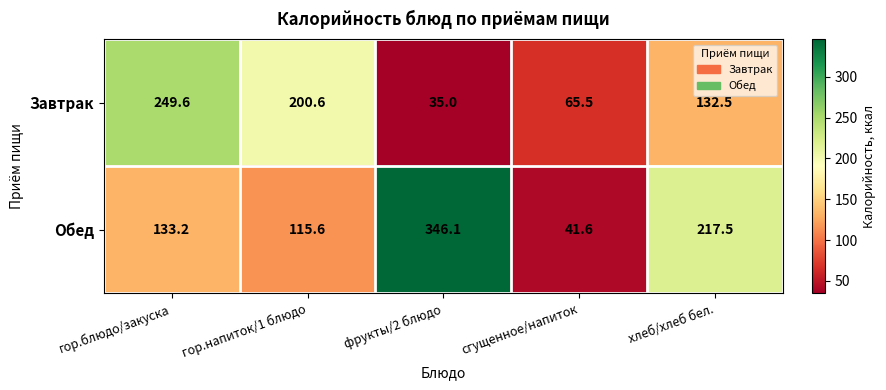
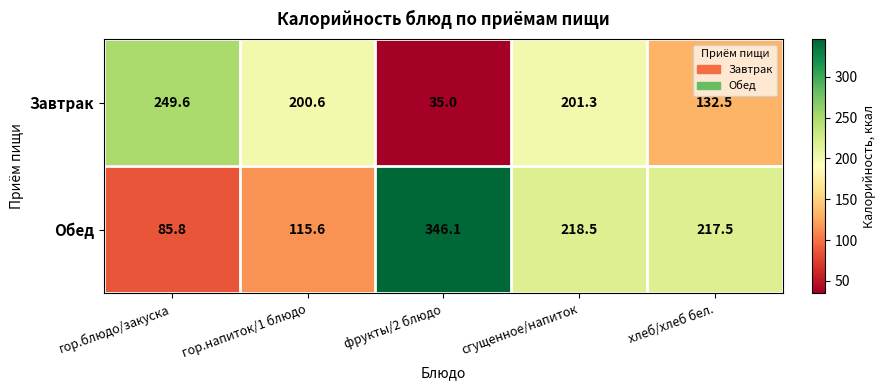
  {
    "Завтрак": {
      "гор.блюдо/закуска": 249.6,
      "гор.напиток/1 блюдо": 200.6,
      "фрукты/2 блюдо": 35.0,
-     "сгущенное/напиток": 65.5
+     "сгущенное/напиток": 201.3
    },
    "Обед": {
-     "гор.блюдо/закуска": 133.2,
+     "гор.блюдо/закуска": 85.8,
      "гор.напиток/1 блюдо": 115.6,
      "фрукты/2 блюдо": 346.1,
-     "сгущенное/напиток": 41.6,
+     "сгущенное/напиток": 218.5,
      "хлеб/хлеб бел.": 217.5
    }
  }
